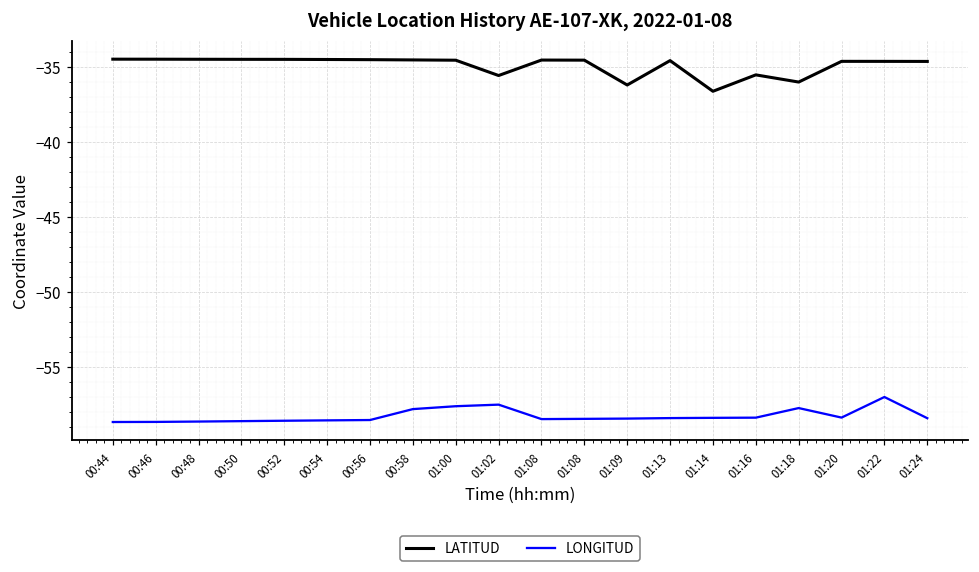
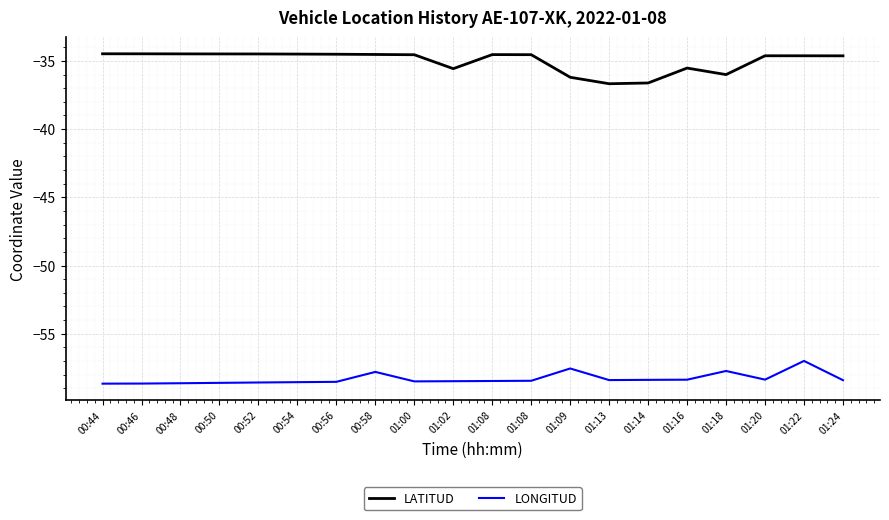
  {
    "LATITUD": {
      "00:44": -34.5,
      "00:46": -34.5,
      "00:48": -34.5,
      "00:50": -34.5,
      "00:52": -34.5,
      "00:54": -34.5,
      "00:56": -34.5,
      "00:58": -34.5,
      "01:00": -34.5,
      "01:02": -35.6,
      "01:09": -36.2,
-     "01:13": -34.6,
+     "01:13": -36.7,
      "01:14": -36.6,
      "01:16": -35.5,
      "01:18": -36.0,
      "01:20": -34.6,
      "01:22": -34.6,
      "01:24": -34.6
    },
    "LONGITUD": {
      "00:44": -58.7,
      "00:46": -58.7,
      "00:48": -58.6,
      "00:50": -58.6,
      "00:52": -58.6,
      "00:54": -58.6,
      "00:56": -58.5,
      "00:58": -57.8,
-     "01:00": -57.6,
-     "01:02": -57.5,
-     "01:09": -58.4,
+     "01:00": -58.5,
+     "01:02": -58.5,
+     "01:09": -57.5,
      "01:13": -58.4,
      "01:14": -58.4,
      "01:16": -58.4,
      "01:18": -57.7,
      "01:20": -58.4,
      "01:22": -57.0,
      "01:24": -58.4
    }
  }
